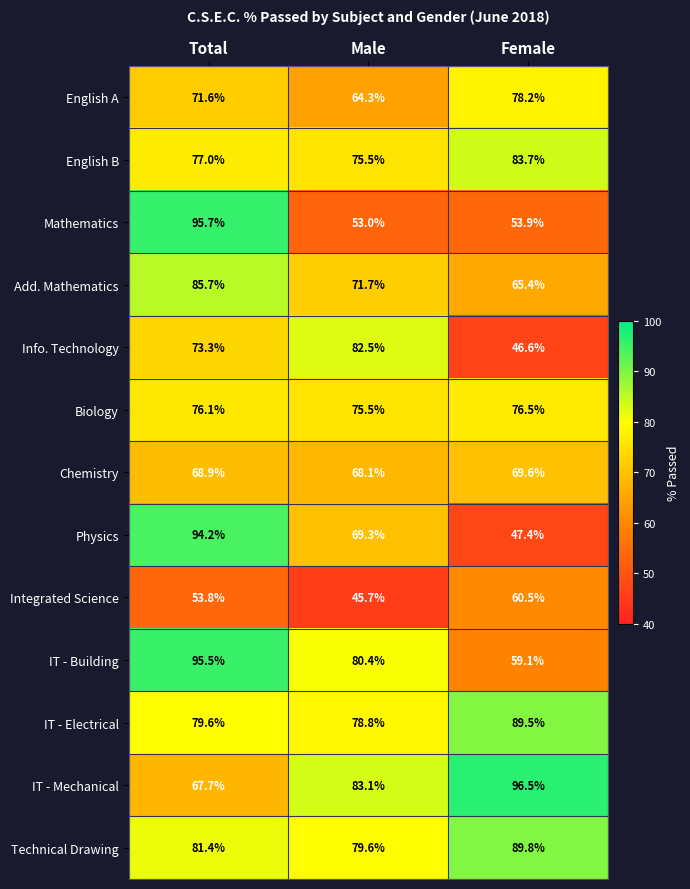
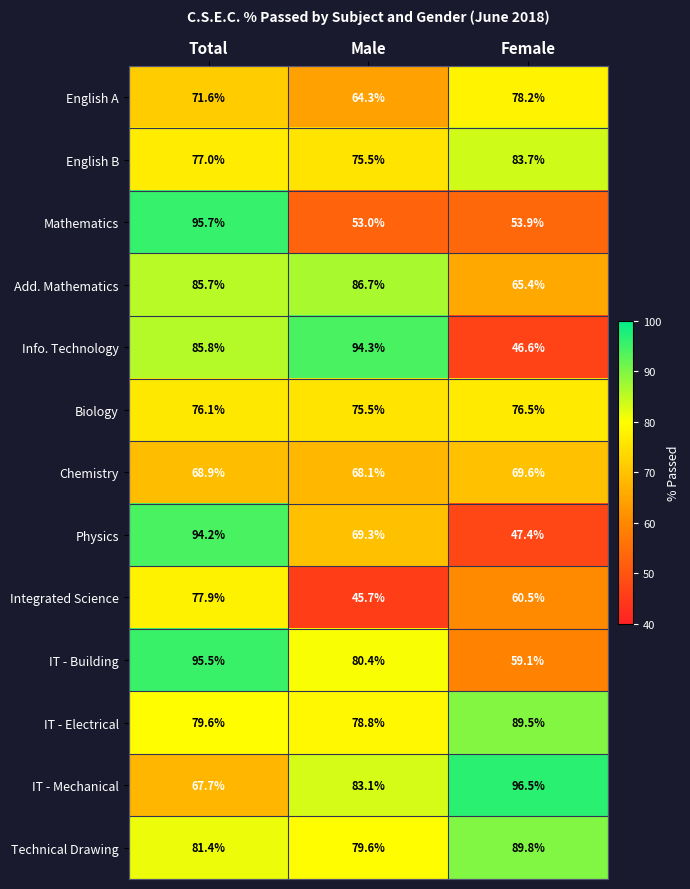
  {
    "English A": {
      "Total": "71.6%",
      "Male": "64.3%",
      "Female": "78.2%"
    },
    "English B": {
      "Total": "77.0%",
      "Male": "75.5%",
      "Female": "83.7%"
    },
    "Mathematics": {
      "Total": "95.7%",
      "Male": "53.0%",
      "Female": "53.9%"
    },
    "Add. Mathematics": {
      "Total": "85.7%",
-     "Male": "71.7%",
+     "Male": "86.7%",
      "Female": "65.4%"
    },
    "Info. Technology": {
-     "Total": "73.3%",
-     "Male": "82.5%",
+     "Total": "85.8%",
+     "Male": "94.3%",
      "Female": "46.6%"
    },
    "Biology": {
      "Total": "76.1%",
      "Male": "75.5%",
      "Female": "76.5%"
    },
    "Chemistry": {
      "Total": "68.9%",
      "Male": "68.1%",
      "Female": "69.6%"
    },
    "Physics": {
      "Total": "94.2%",
      "Male": "69.3%",
      "Female": "47.4%"
    },
    "Integrated Science": {
-     "Total": "53.8%",
+     "Total": "77.9%",
      "Male": "45.7%",
      "Female": "60.5%"
    },
    "IT - Building": {
      "Total": "95.5%",
      "Male": "80.4%",
      "Female": "59.1%"
    },
    "IT - Electrical": {
      "Total": "79.6%",
      "Male": "78.8%",
      "Female": "89.5%"
    },
    "IT - Mechanical": {
      "Total": "67.7%",
      "Male": "83.1%",
      "Female": "96.5%"
    },
    "Technical Drawing": {
      "Total": "81.4%",
      "Male": "79.6%",
      "Female": "89.8%"
    }
  }
